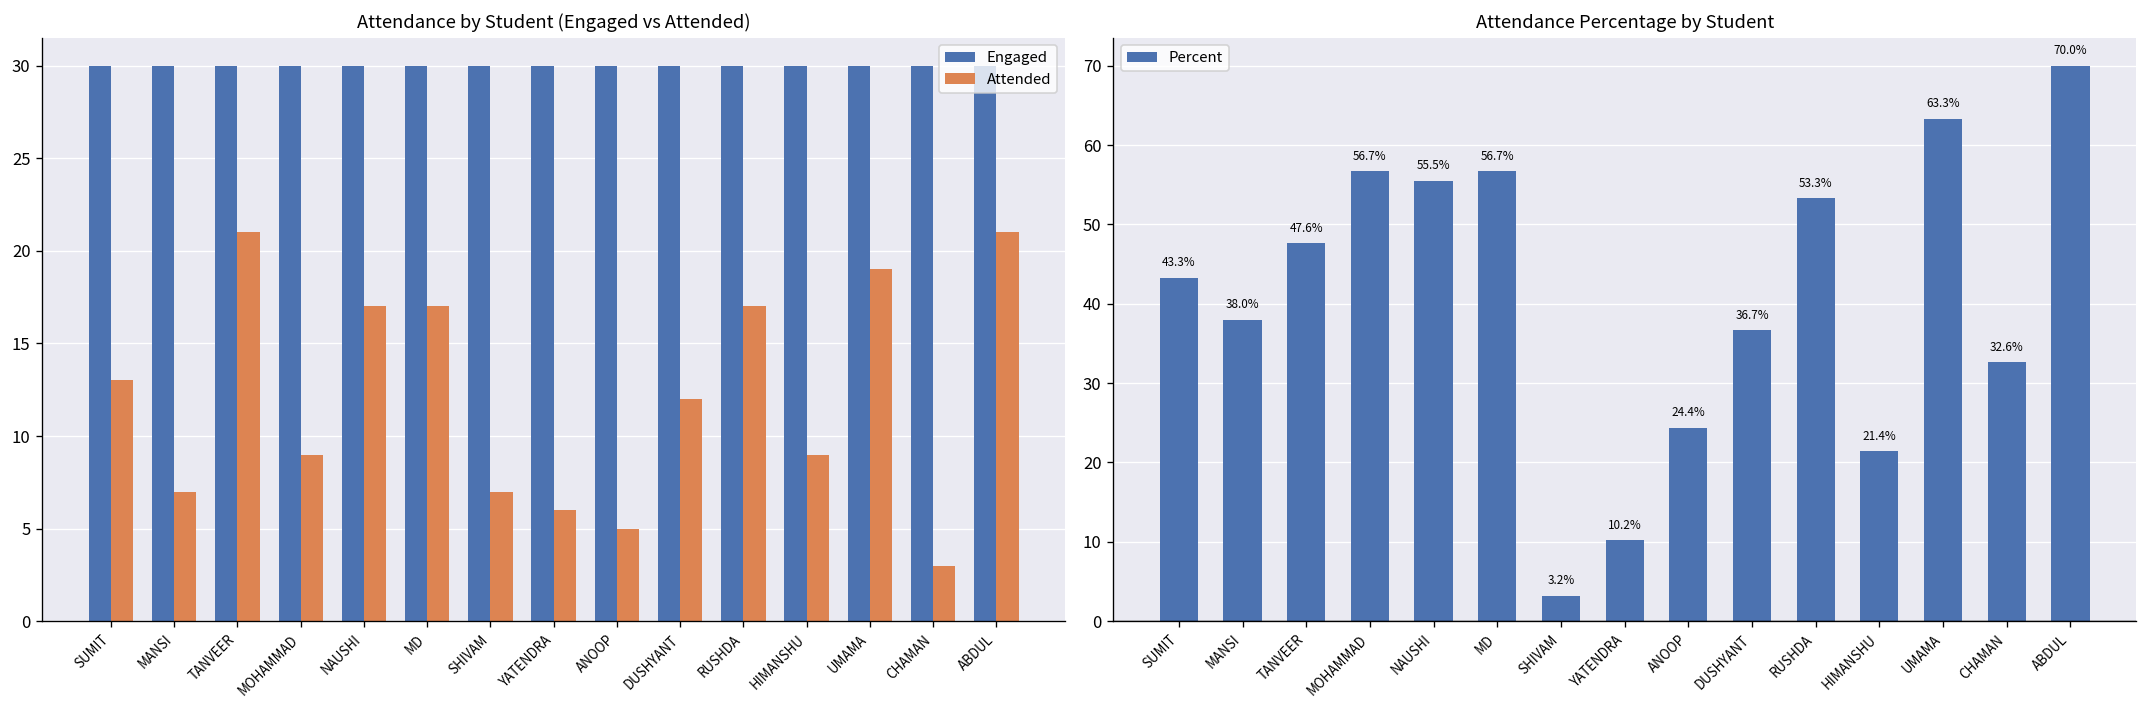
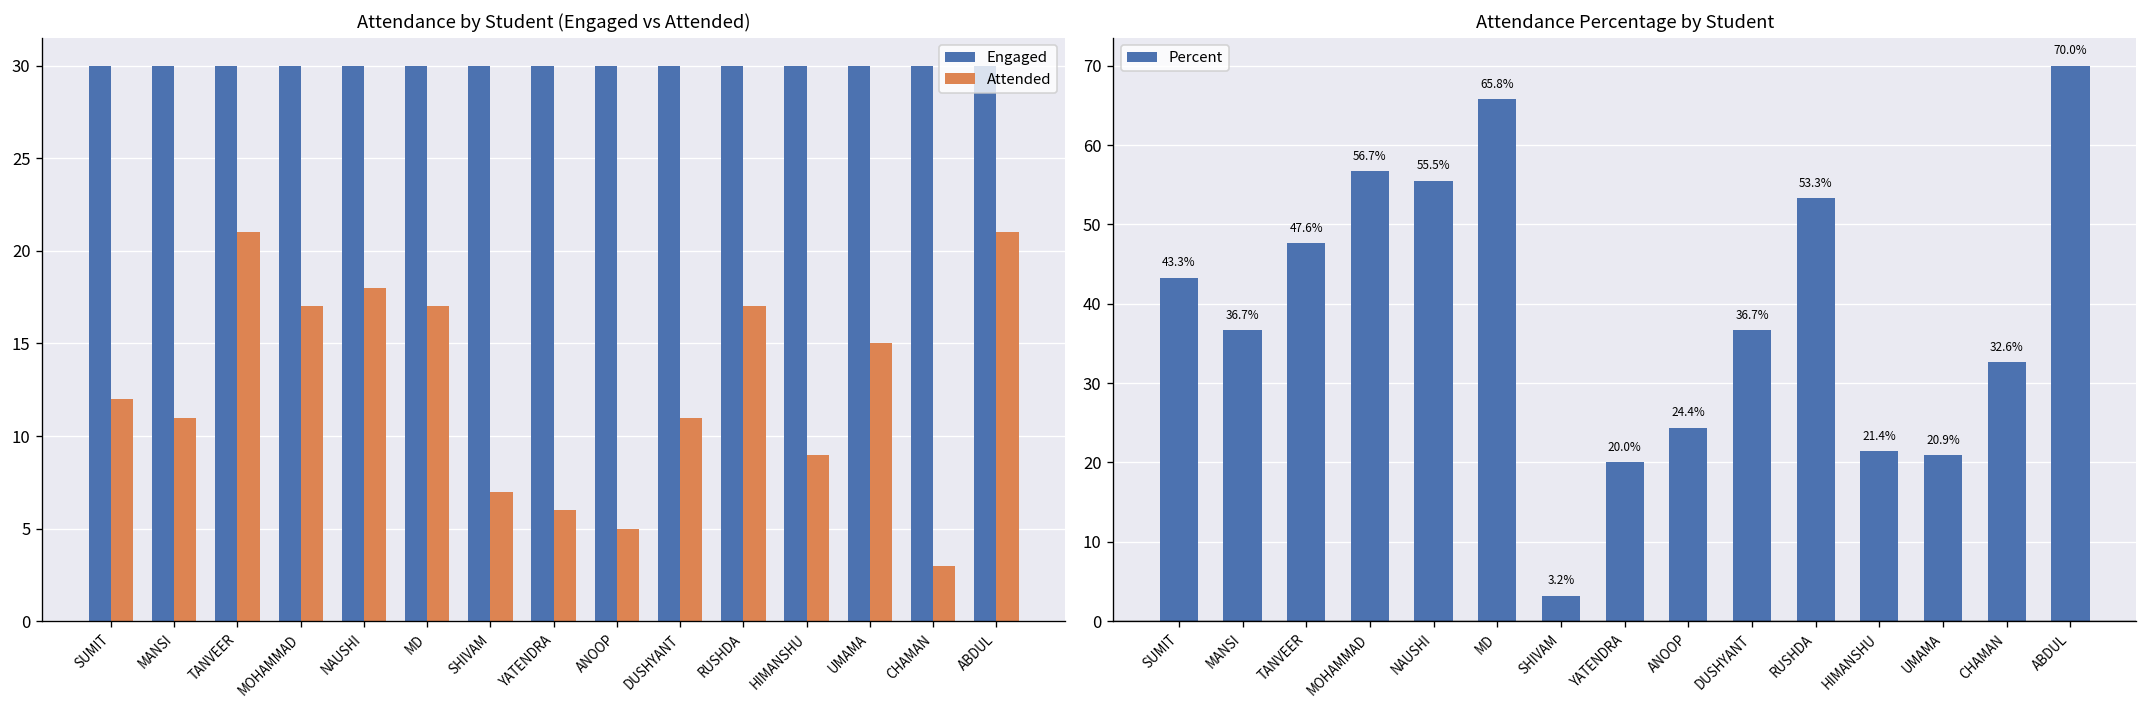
  {
    "Attendance by Student (Engaged vs Attended)": {
      "Engaged": {
        "SUMIT": "30",
        "MANSI": "30",
        "TANVEER": "30",
        "MOHAMMAD": "30",
        "NAUSHI": "30",
        "MD": "30",
        "SHIVAM": "30",
        "YATENDRA": "30",
        "ANOOP": "30",
        "DUSHYANT": "30",
        "RUSHDA": "30",
        "HIMANSHU": "30",
        "UMAMA": "30",
        "CHAMAN": "30"
      },
      "Attended": {
-       "SUMIT": "13",
-       "MANSI": "7",
+       "SUMIT": "12",
+       "MANSI": "11",
        "TANVEER": "21",
-       "MOHAMMAD": "9",
-       "NAUSHI": "17",
+       "MOHAMMAD": "17",
+       "NAUSHI": "18",
        "MD": "17",
        "SHIVAM": "7",
        "YATENDRA": "6",
        "ANOOP": "5",
-       "DUSHYANT": "12",
+       "DUSHYANT": "11",
        "RUSHDA": "17",
        "HIMANSHU": "9",
-       "UMAMA": "19",
+       "UMAMA": "15",
        "CHAMAN": "3",
        "ABDUL": "21"
      }
    },
    "Attendance Percentage by Student": {
      "SUMIT": "43.3%",
-     "MANSI": "38.0%",
+     "MANSI": "36.7%",
      "TANVEER": "47.6%",
      "MOHAMMAD": "56.7%",
      "NAUSHI": "55.5%",
-     "MD": "56.7%",
+     "MD": "65.8%",
      "SHIVAM": "3.2%",
-     "YATENDRA": "10.2%",
+     "YATENDRA": "20.0%",
      "ANOOP": "24.4%",
      "DUSHYANT": "36.7%",
      "RUSHDA": "53.3%",
      "HIMANSHU": "21.4%",
-     "UMAMA": "63.3%",
+     "UMAMA": "20.9%",
      "CHAMAN": "32.6%",
      "ABDUL": "70.0%"
    }
  }
